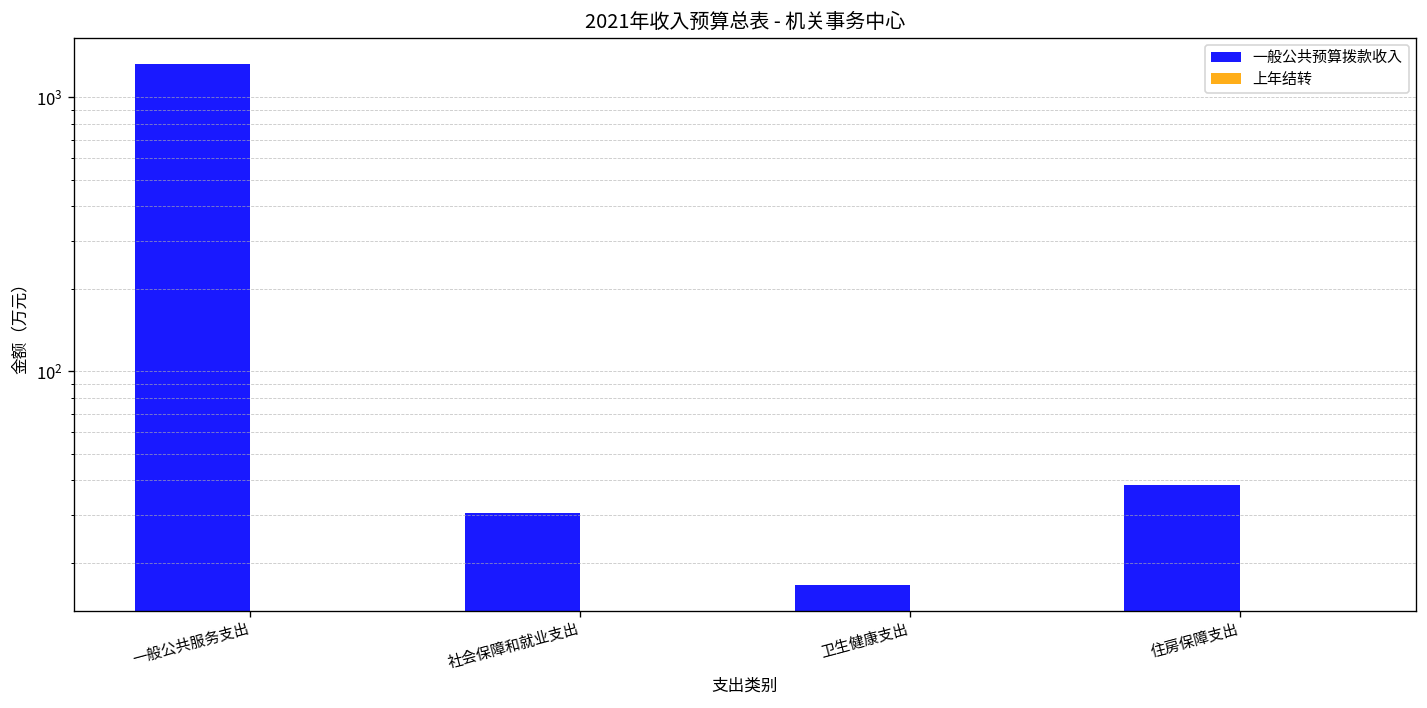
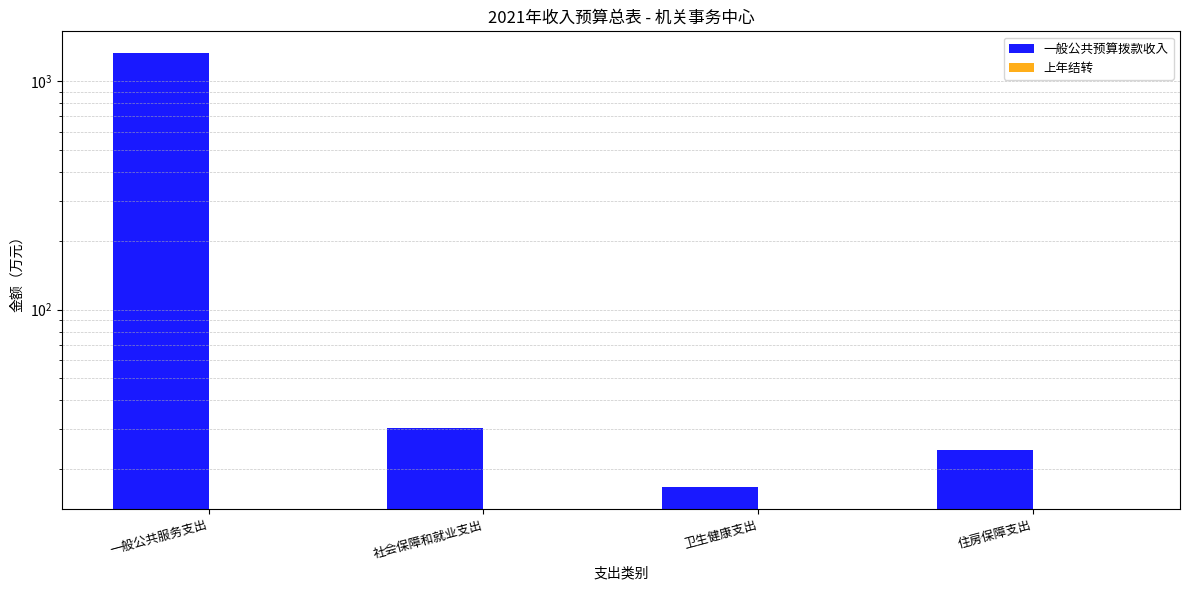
  {
    "一般公共预算拨款收入": {
      "一般公共服务支出": 1300,
      "社会保障和就业支出": 30,
      "卫生健康支出": 17,
-     "住房保障支出": 39
+     "住房保障支出": 24
    }
  }
